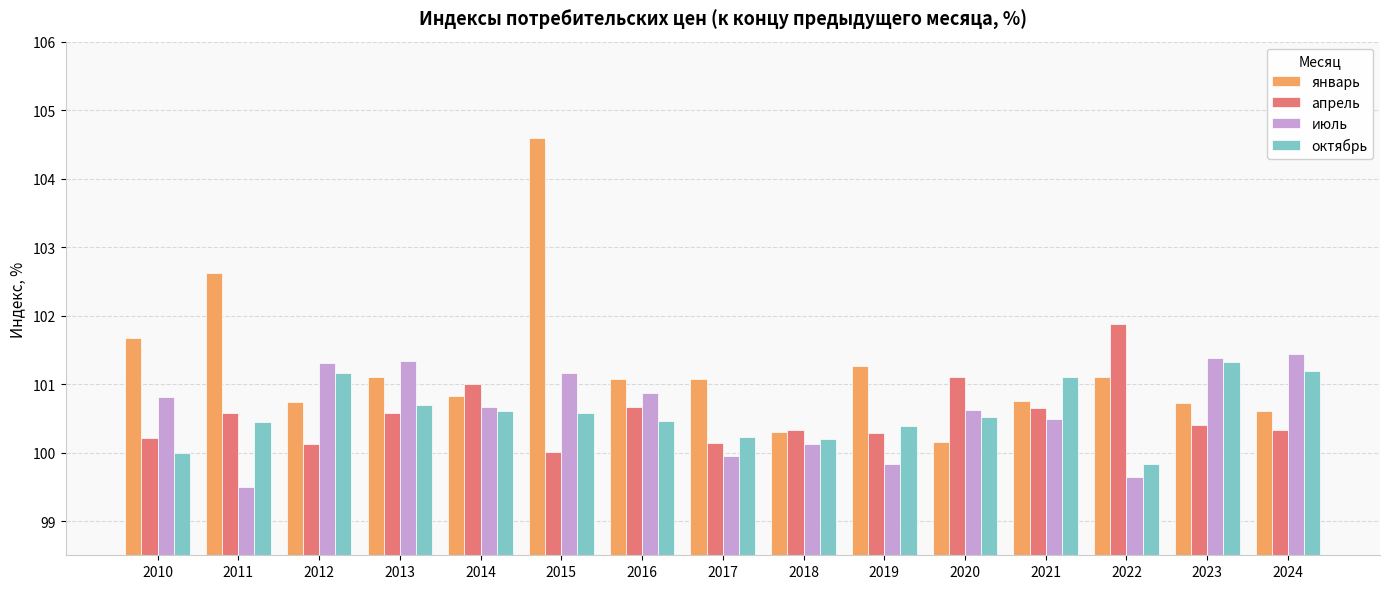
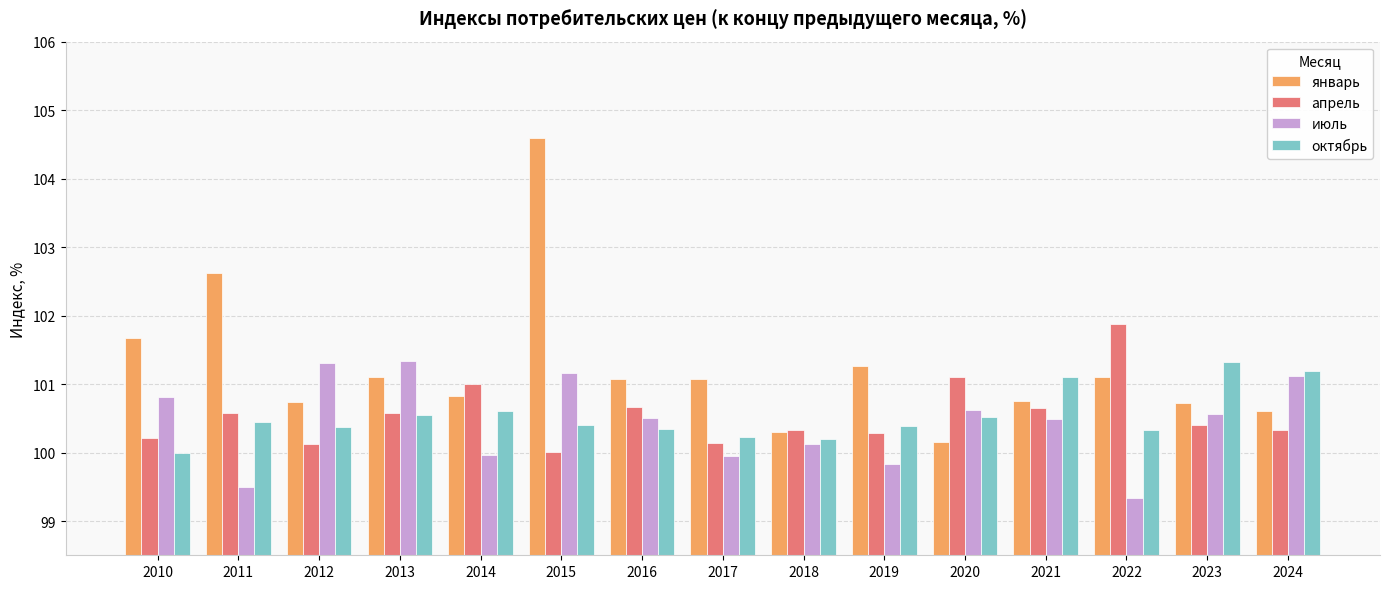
  {
    "июль": {
      "2010": 100.8,
      "2011": 99.5,
      "2012": 101.3,
      "2013": 101.3,
-     "2014": 100.7,
+     "2014": 100.0,
      "2015": 101.2,
-     "2016": 100.9,
+     "2016": 100.5,
      "2017": 100.0,
      "2018": 100.1,
      "2019": 99.8,
      "2020": 100.6,
      "2021": 100.5,
-     "2022": 99.6,
-     "2023": 101.4,
-     "2024": 101.4
+     "2022": 99.3,
+     "2023": 100.6,
+     "2024": 101.1
    },
    "октябрь": {
      "2010": 100.0,
      "2011": 100.5,
-     "2012": 101.2,
-     "2013": 100.7,
+     "2012": 100.4,
+     "2013": 100.6,
      "2014": 100.6,
-     "2015": 100.6,
-     "2016": 100.5,
+     "2015": 100.4,
+     "2016": 100.3,
      "2017": 100.2,
      "2018": 100.2,
      "2019": 100.4,
      "2020": 100.5,
      "2021": 101.1,
-     "2022": 99.8,
+     "2022": 100.3,
      "2023": 101.3,
      "2024": 101.2
    }
  }
